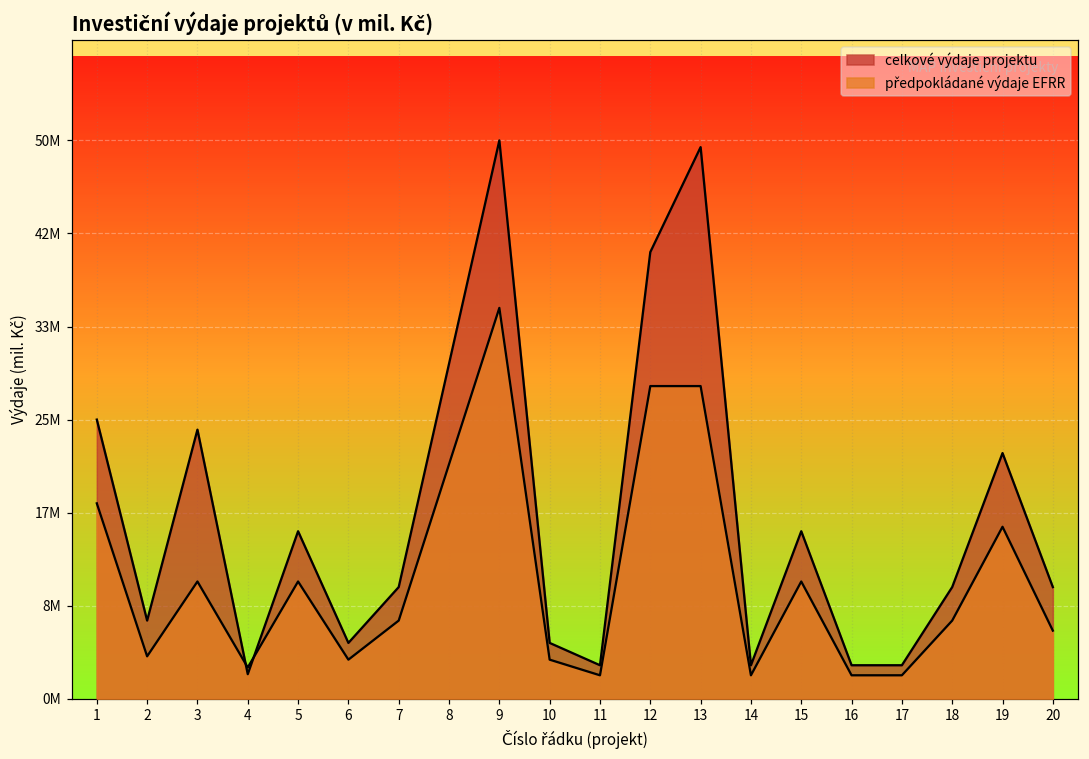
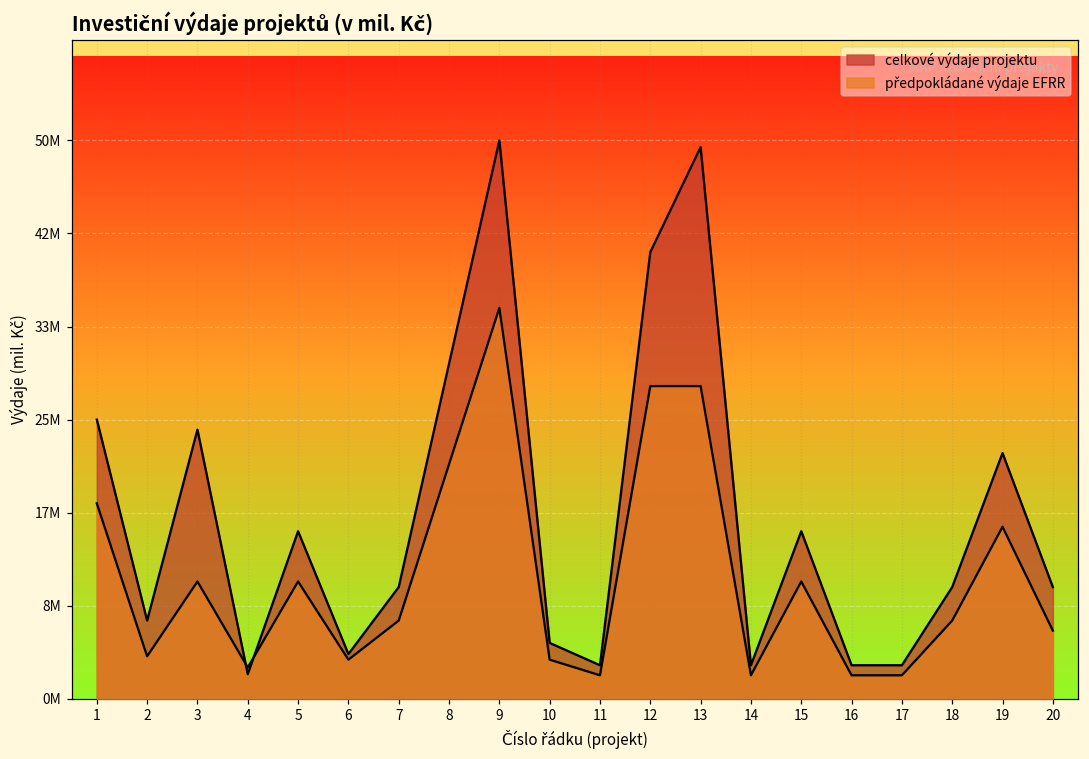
  {
    "celkové výdaje projektu": {
      "1": 25000000,
      "2": 7000000,
      "3": 24100000,
      "4": 2200000,
      "5": 15000000,
-     "6": 5000000,
+     "6": 4000000,
      "7": 10000000,
      "8": 30000000,
      "9": 50000000,
      "10": 5000000,
      "11": 3000000,
      "12": 40000000,
      "13": 49400000,
      "14": 3000000,
      "15": 15000000,
      "16": 3000000,
      "17": 3000000,
      "18": 10000000,
      "19": 22000000,
      "20": 10000000
    },
    "předpokládané výdaje EFRR": {
      "1": 17500000,
      "2": 3800000,
      "3": 10500000,
      "4": 2800000,
      "5": 10500000,
      "6": 3500000,
      "7": 7000000,
      "8": 21000000,
      "9": 35000000,
      "10": 3500000,
      "11": 2100000,
      "12": 28000000,
      "13": 28000000,
      "14": 2100000,
      "15": 10500000,
      "16": 2100000,
      "17": 2100000,
      "18": 7000000,
      "19": 15400000,
      "20": 6100000
    }
  }
